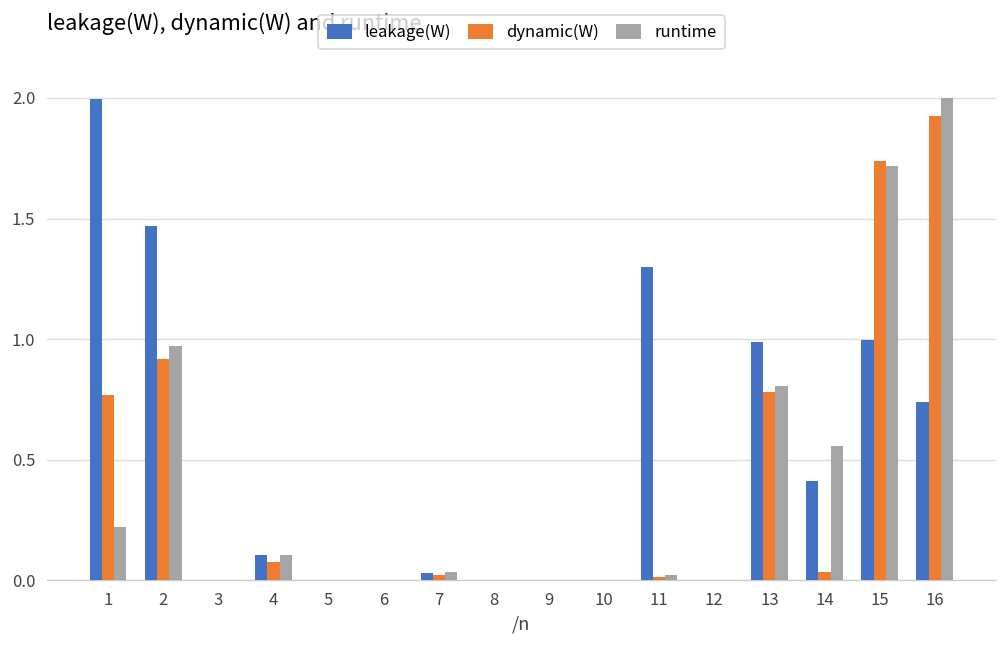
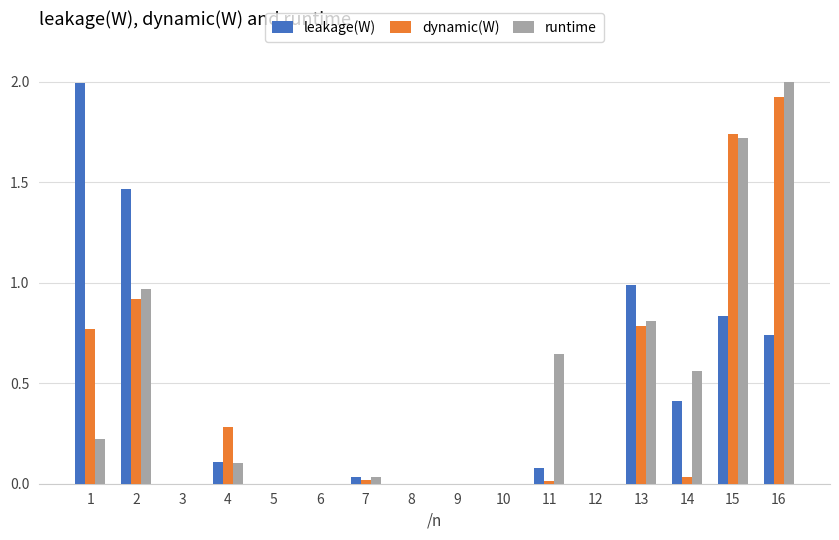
  {
    "leakage(W)": {
      "1": 1.99,
      "2": 1.47,
      "3": 0.00,
      "4": 0.11,
      "5": 0.00,
      "6": 0.00,
      "7": 0.03,
      "8": 0.00,
      "9": 0.00,
      "10": 0.00,
-     "11": 1.30,
+     "11": 0.08,
      "12": 0.00,
      "13": 0.99,
      "14": 0.41,
-     "15": 1.00,
+     "15": 0.84,
      "16": 0.74
    },
    "dynamic(W)": {
      "1": 0.77,
      "2": 0.92,
      "3": 0.00,
-     "4": 0.07,
+     "4": 0.28,
      "5": 0.00,
      "6": 0.00,
      "7": 0.02,
      "8": 0.00,
      "9": 0.00,
      "10": 0.00,
      "11": 0.02,
      "12": 0.00,
      "13": 0.78,
      "14": 0.03,
      "15": 1.74,
      "16": 1.93
    },
    "runtime": {
      "1": 0.22,
      "2": 0.97,
      "3": 0.00,
      "4": 0.10,
      "5": 0.00,
      "6": 0.00,
      "7": 0.03,
      "8": 0.00,
      "9": 0.00,
      "10": 0.00,
-     "11": 0.02,
+     "11": 0.65,
      "12": 0.00,
      "13": 0.81,
      "14": 0.56,
      "15": 1.72,
      "16": 2.00
    }
  }
